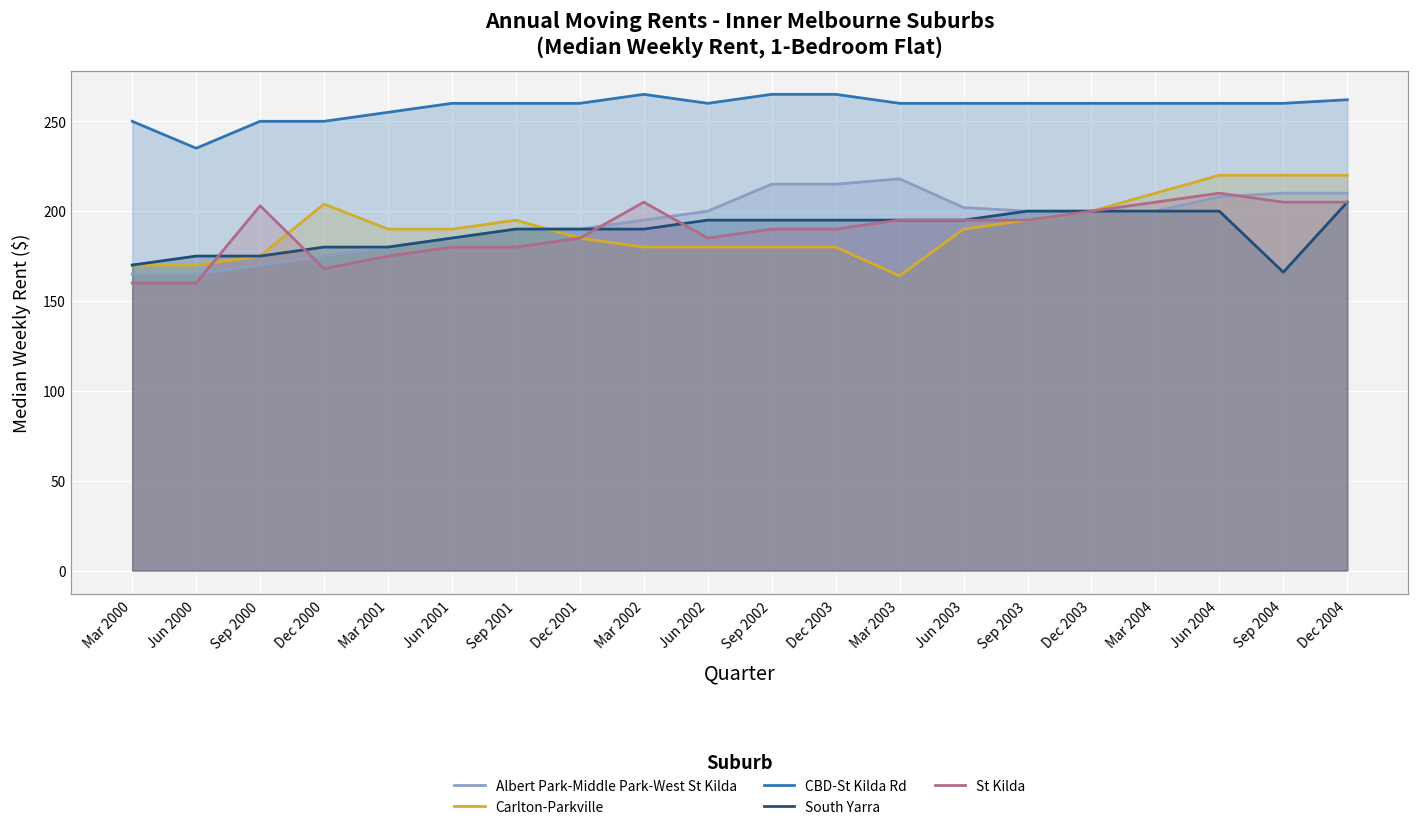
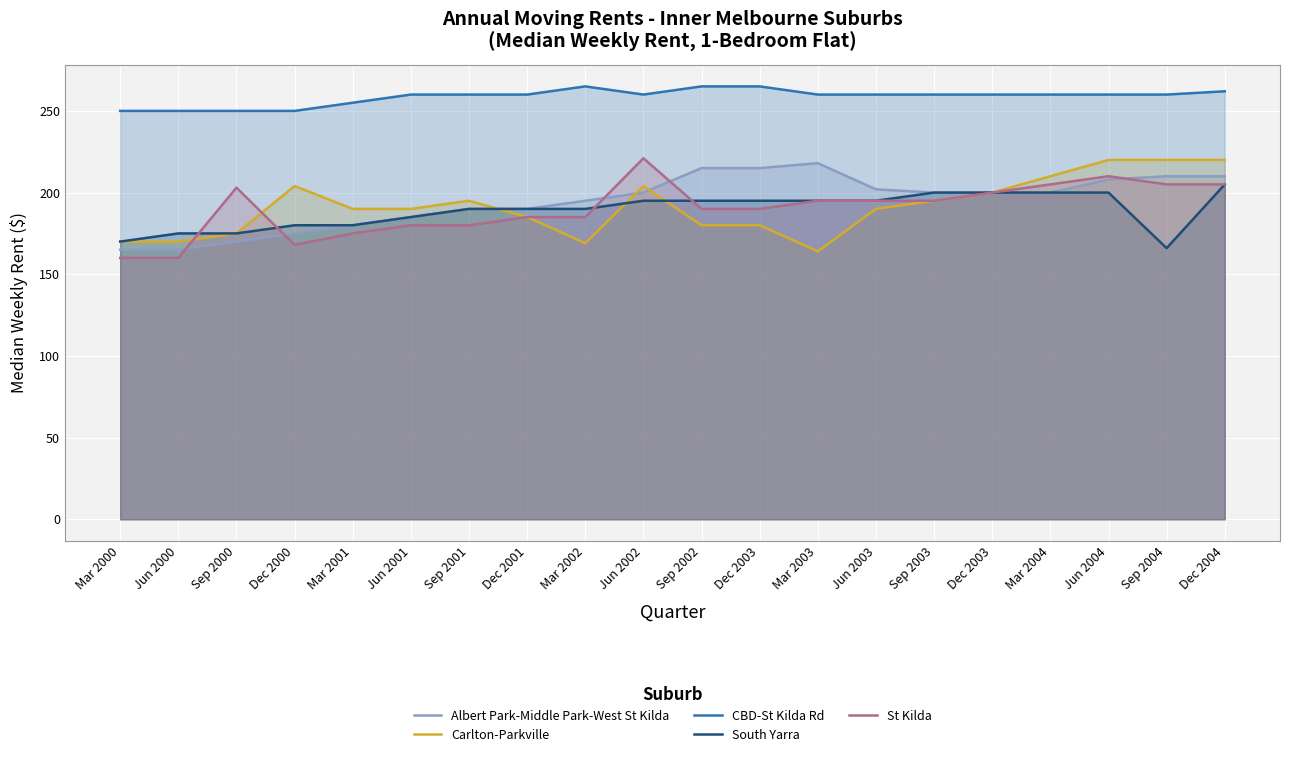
  {
    "Albert Park-Middle Park-West St Kilda": {
      "Mar 2000": 165,
      "Jun 2000": 165,
      "Sep 2000": 170,
      "Dec 2000": 175,
      "Mar 2002": 195,
      "Jun 2002": 200,
      "Sep 2002": 215,
      "Mar 2003": 218,
      "Jun 2003": 202,
      "Jun 2004": 208,
      "Sep 2004": 210,
      "Dec 2004": 210
    },
    "Carlton-Parkville": {
      "Jun 2000": 170,
      "Dec 2000": 204,
      "Mar 2001": 190,
      "Jun 2001": 190,
      "Sep 2001": 195,
-     "Mar 2002": 180,
-     "Jun 2002": 180,
+     "Mar 2002": 169,
+     "Jun 2002": 204,
      "Sep 2002": 180,
      "Mar 2003": 164,
      "Jun 2003": 190,
      "Mar 2004": 210,
      "Jun 2004": 220,
      "Sep 2004": 220,
      "Dec 2004": 220
    },
    "CBD-St Kilda Rd": {
      "Mar 2000": 250,
-     "Jun 2000": 235,
+     "Jun 2000": 250,
      "Sep 2000": 250,
      "Dec 2000": 250,
      "Mar 2001": 255,
      "Jun 2001": 260,
      "Sep 2001": 260,
      "Dec 2001": 260,
      "Mar 2002": 265,
      "Jun 2002": 260,
      "Sep 2002": 265,
      "Mar 2003": 260,
      "Jun 2003": 260,
      "Sep 2003": 260,
      "Mar 2004": 260,
      "Jun 2004": 260,
      "Sep 2004": 260,
      "Dec 2004": 262
    },
    "South Yarra": {
      "Jun 2000": 175,
      "Dec 2000": 180,
      "Mar 2002": 190,
      "Jun 2002": 195,
      "Sep 2002": 195,
      "Jun 2004": 200,
      "Sep 2004": 166
    },
    "St Kilda": {
      "Mar 2000": 160,
      "Jun 2000": 160,
      "Sep 2000": 203,
      "Dec 2000": 168,
      "Mar 2001": 175,
      "Jun 2001": 180,
      "Sep 2001": 180,
-     "Mar 2002": 205,
-     "Jun 2002": 185,
+     "Mar 2002": 185,
+     "Jun 2002": 221,
      "Sep 2002": 190,
      "Mar 2004": 205,
      "Jun 2004": 210,
      "Sep 2004": 205
    }
  }
